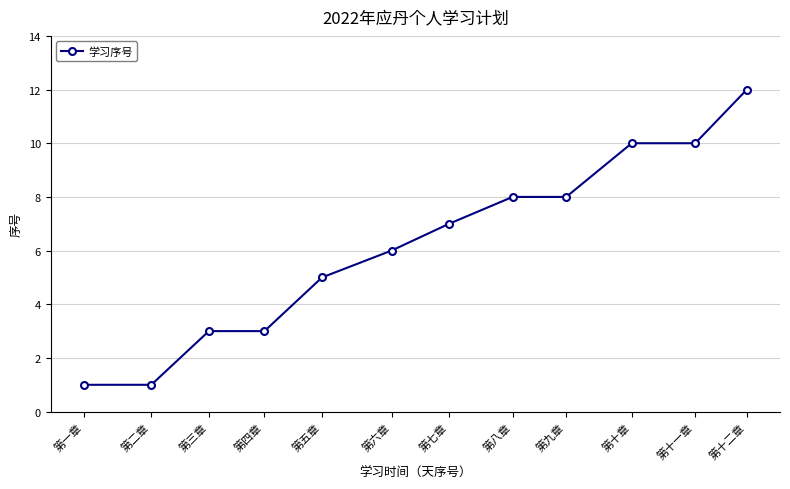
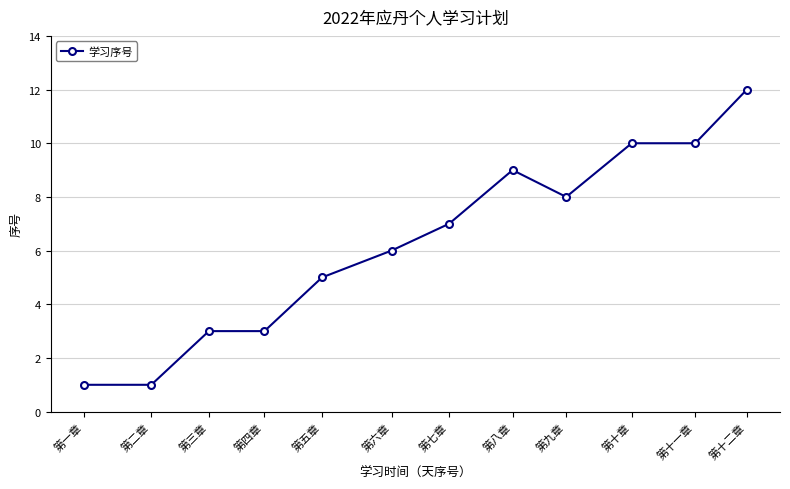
  {
    "第一章": 1,
    "第二章": 1,
    "第三章": 3,
    "第四章": 3,
    "第五章": 5,
    "第六章": 6,
    "第七章": 7,
-   "第八章": 8,
+   "第八章": 9,
    "第九章": 8,
    "第十章": 10,
    "第十一章": 10,
    "第十二章": 12
  }
